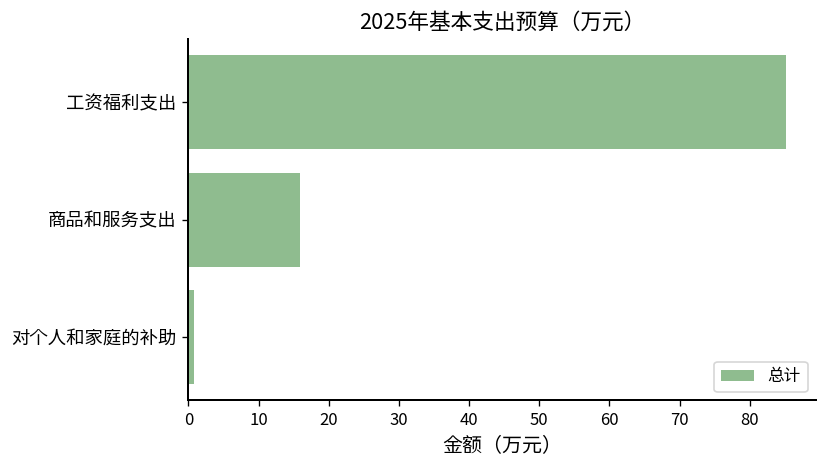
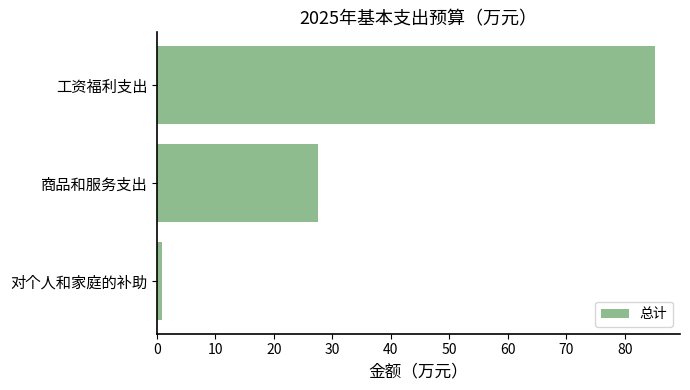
  {
    "工资福利支出": 85,
-   "商品和服务支出": 16,
+   "商品和服务支出": 28,
    "对个人和家庭的补助": 1
  }
